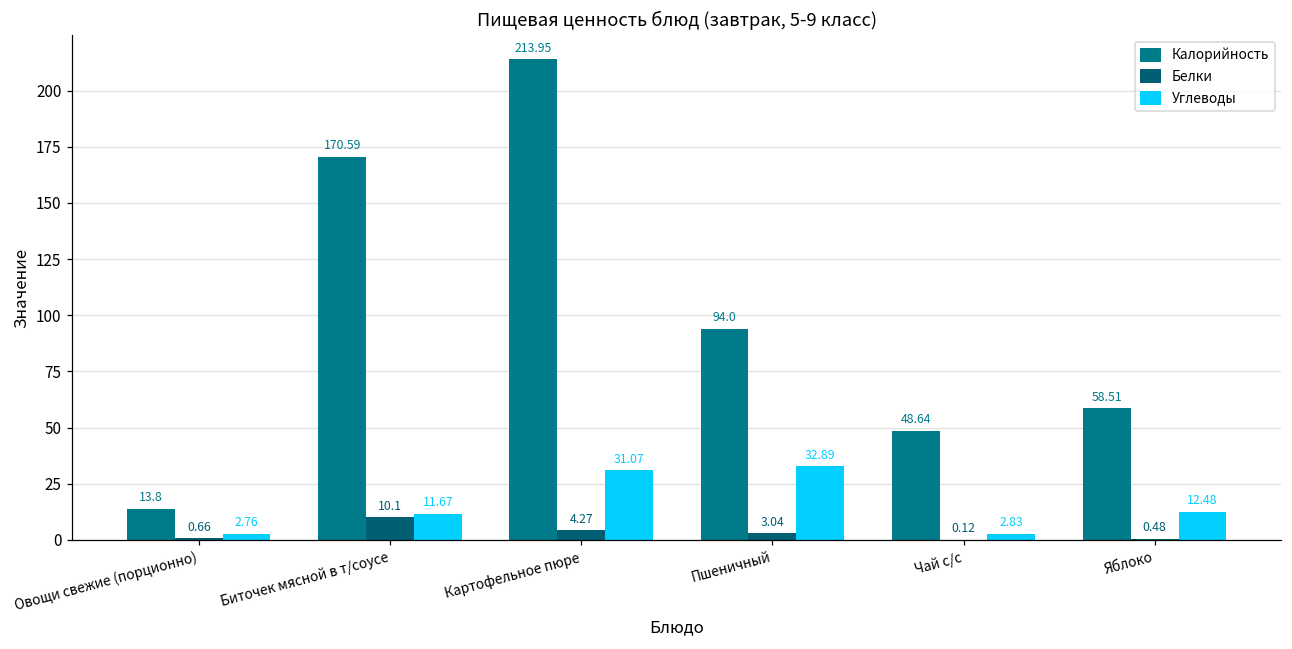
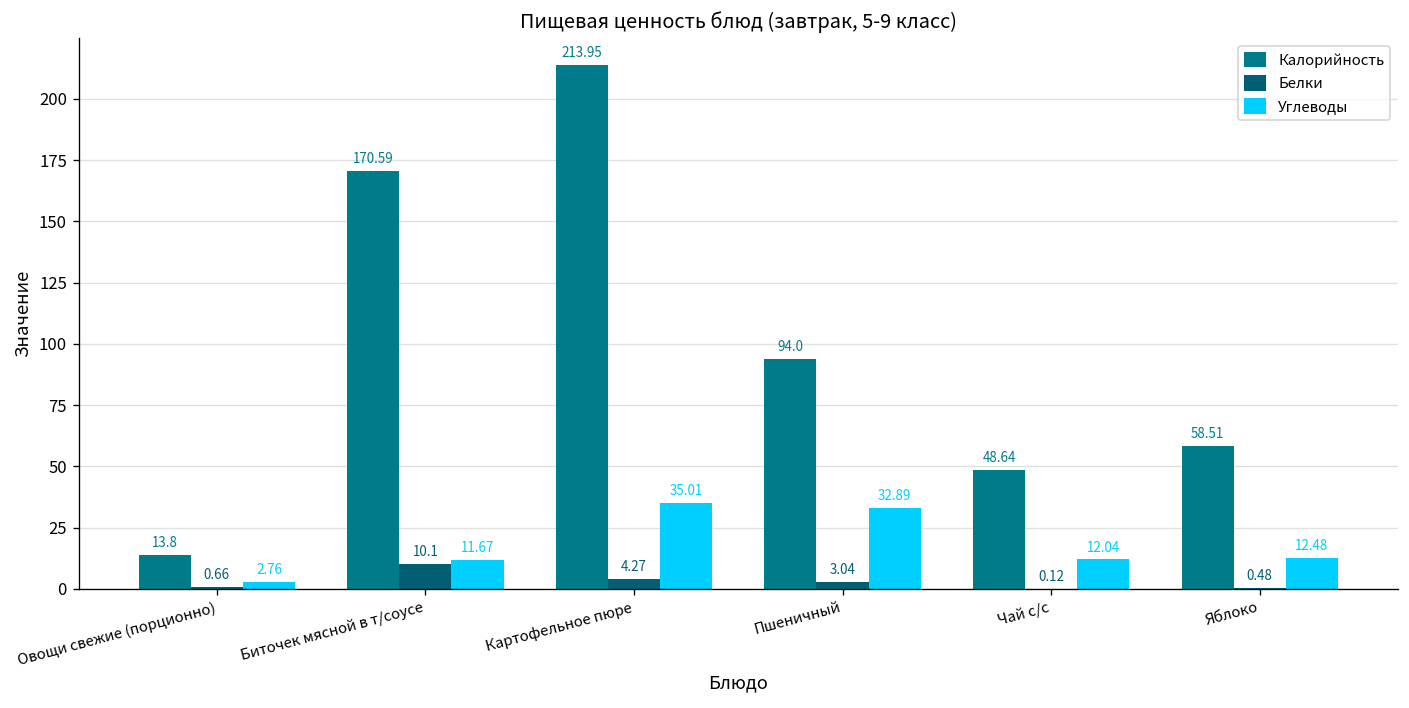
  {
    "Углеводы": {
      "Овощи свежие (порционно)": 2.76,
      "Биточек мясной в т/соусе": 11.67,
-     "Картофельное пюре": 31.07,
+     "Картофельное пюре": 35.01,
      "Пшеничный": 32.89,
-     "Чай с/с": 2.83,
+     "Чай с/с": 12.04,
      "Яблоко": 12.48
    }
  }
